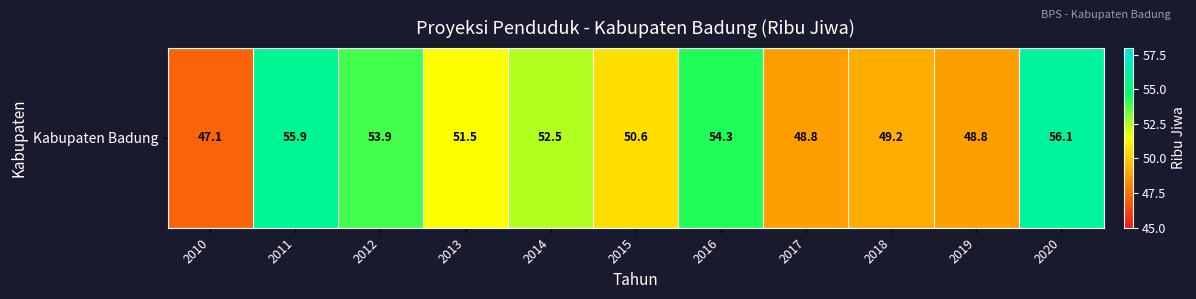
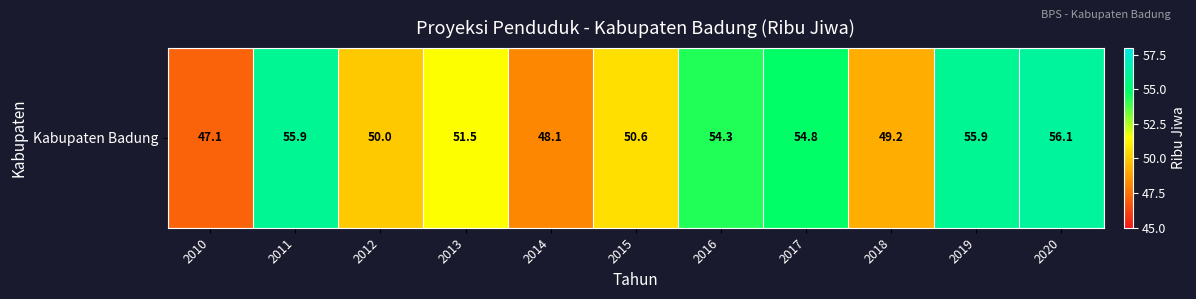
  {
    "Kabupaten Badung": {
      "2010": 47.1,
      "2011": 55.9,
-     "2012": 53.9,
+     "2012": 50.0,
      "2013": 51.5,
-     "2014": 52.5,
+     "2014": 48.1,
      "2015": 50.6,
      "2016": 54.3,
-     "2017": 48.8,
+     "2017": 54.8,
      "2018": 49.2,
-     "2019": 48.8,
+     "2019": 55.9,
      "2020": 56.1
    }
  }
